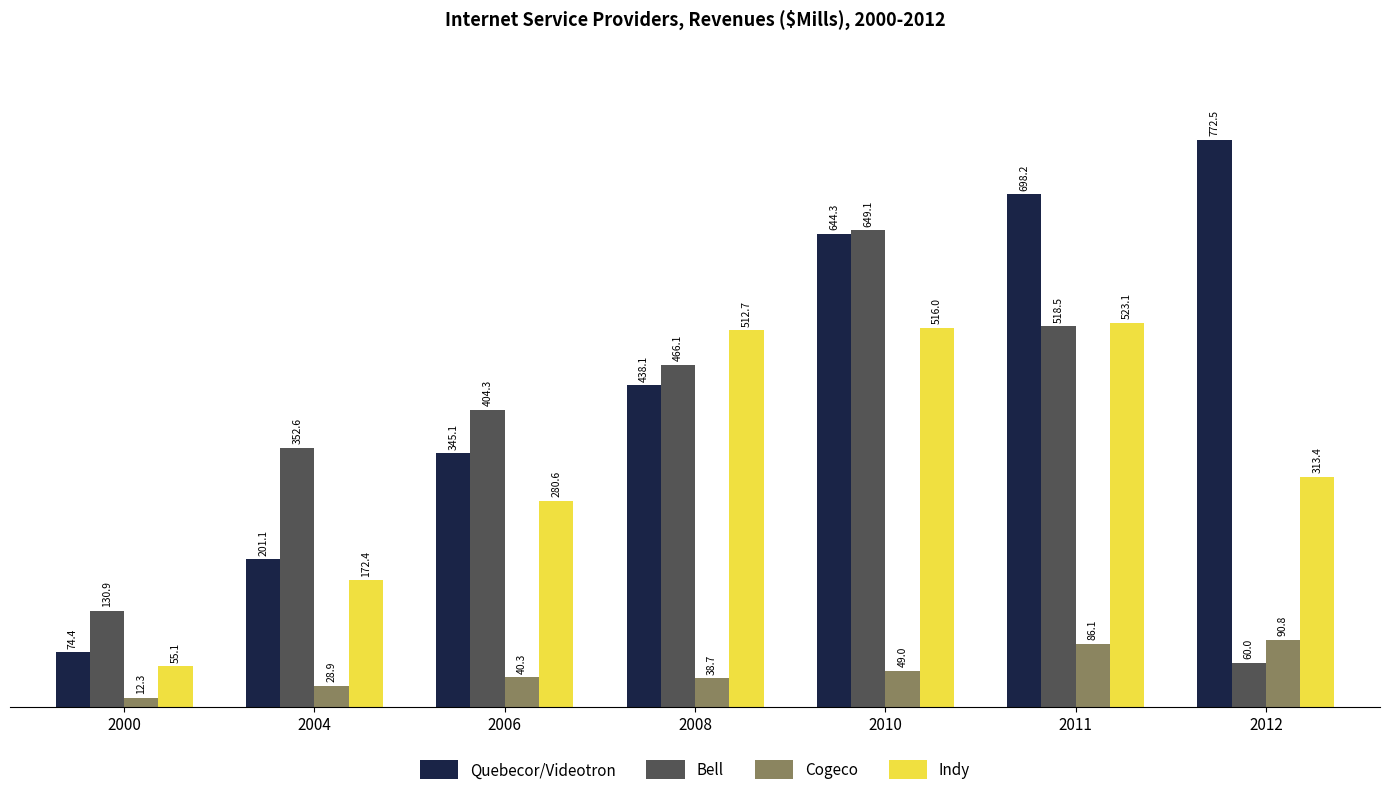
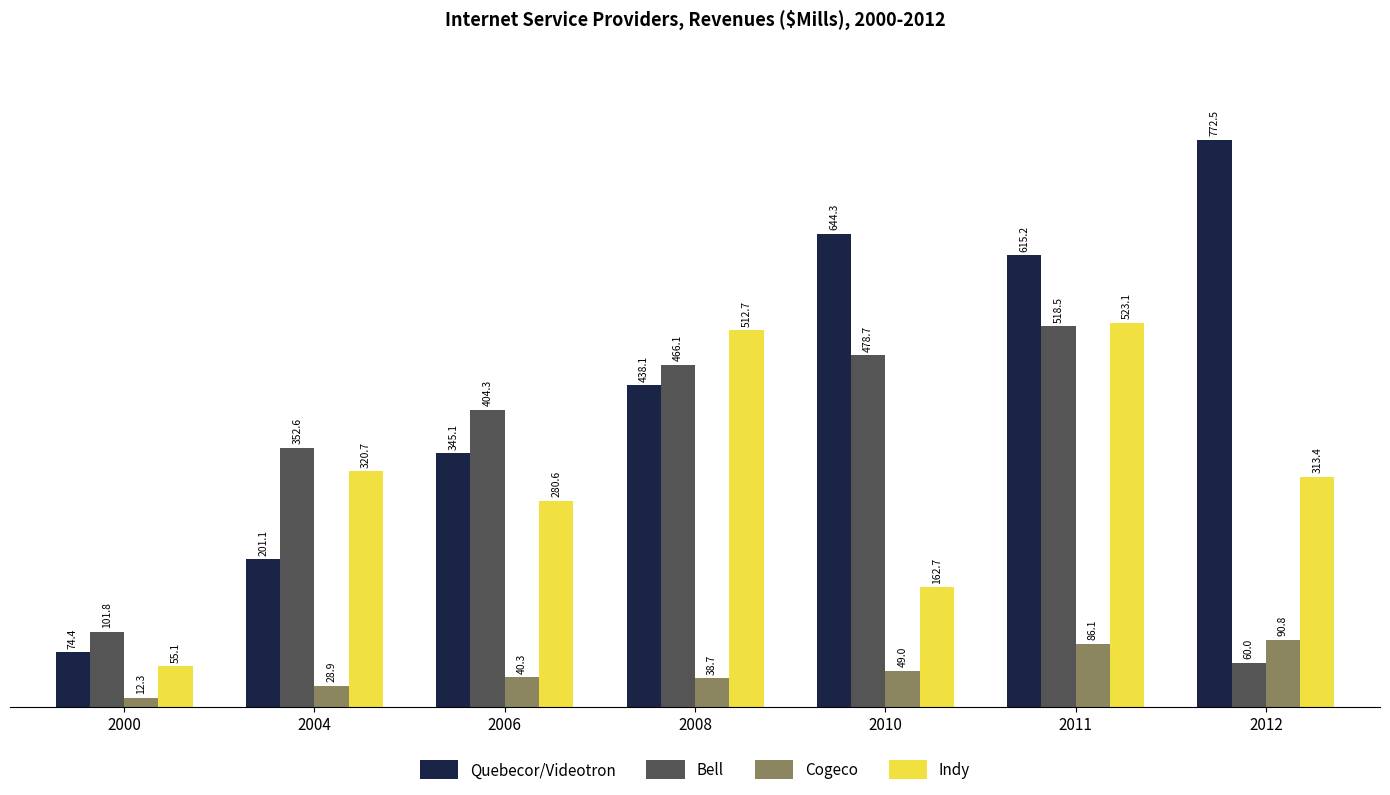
  {
    "Quebecor/Videotron": {
      "2000": 74.4,
      "2004": 201.1,
      "2006": 345.1,
      "2008": 438.1,
      "2010": 644.3,
-     "2011": 698.2,
+     "2011": 615.2,
      "2012": 772.5
    },
    "Bell": {
-     "2000": 130.9,
+     "2000": 101.8,
      "2004": 352.6,
      "2006": 404.3,
      "2008": 466.1,
-     "2010": 649.1,
+     "2010": 478.7,
      "2011": 518.5,
      "2012": 60.0
    },
    "Cogeco": {
      "2000": 12.3,
      "2004": 28.9,
      "2006": 40.3,
      "2008": 38.7,
      "2010": 49.0,
      "2011": 86.1,
      "2012": 90.8
    },
    "Indy": {
      "2000": 55.1,
-     "2004": 172.4,
+     "2004": 320.7,
      "2006": 280.6,
      "2008": 512.7,
-     "2010": 516.0,
+     "2010": 162.7,
      "2011": 523.1,
      "2012": 313.4
    }
  }
